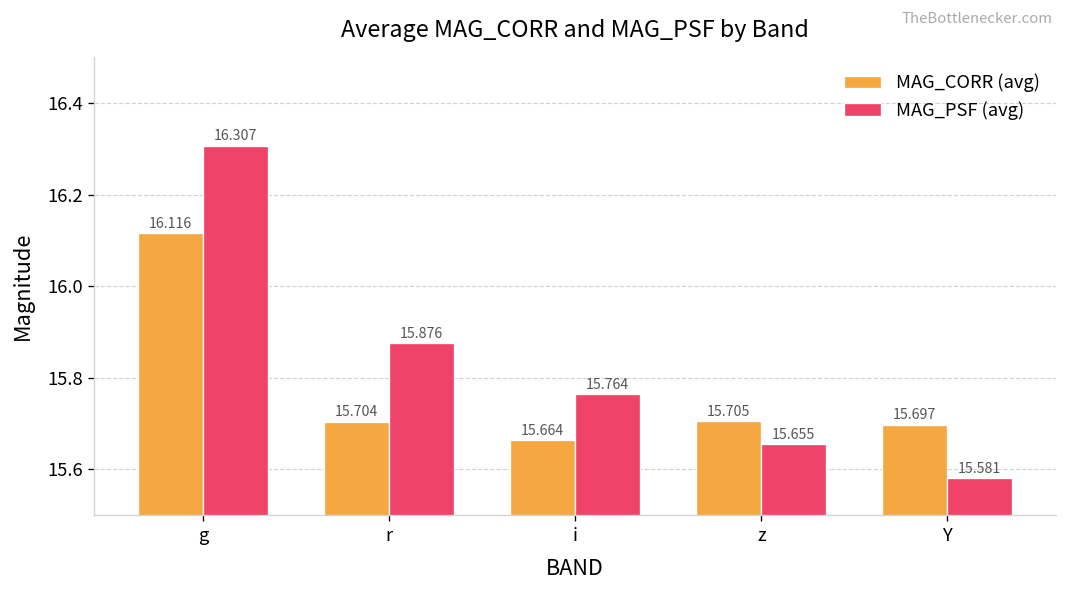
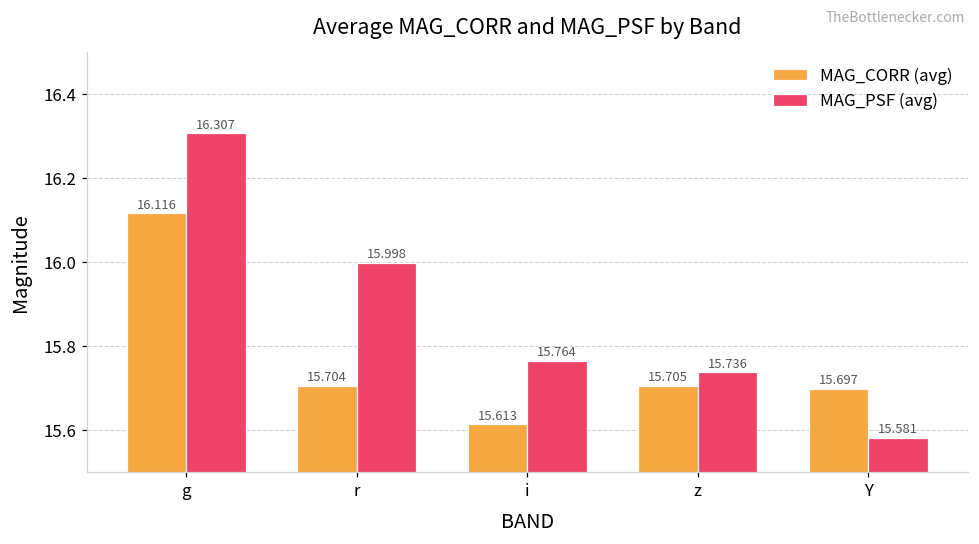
  {
    "MAG_CORR (avg)": {
      "g": 16.116,
      "r": 15.704,
-     "i": 15.664,
+     "i": 15.613,
      "z": 15.705,
      "Y": 15.697
    },
    "MAG_PSF (avg)": {
      "g": 16.307,
-     "r": 15.876,
+     "r": 15.998,
      "i": 15.764,
-     "z": 15.655,
+     "z": 15.736,
      "Y": 15.581
    }
  }
